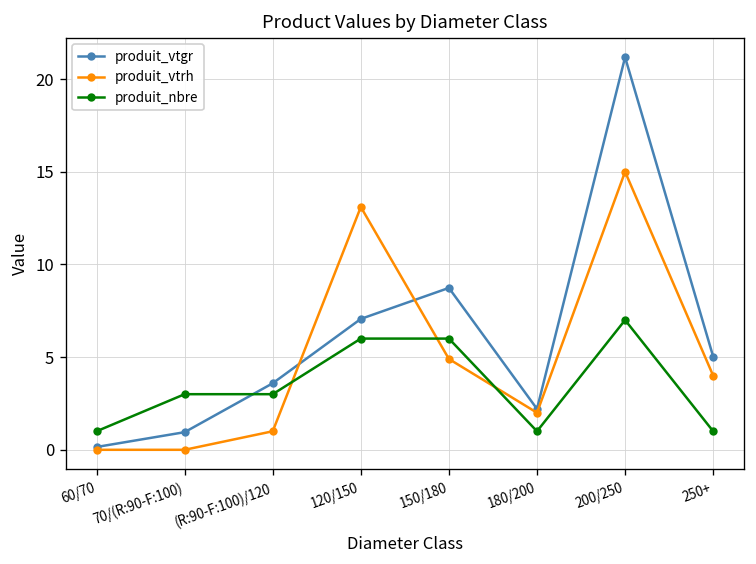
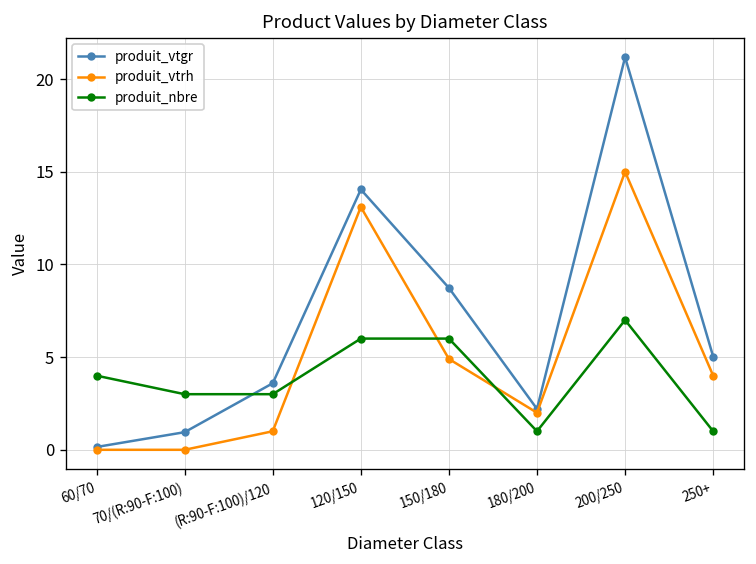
  {
    "produit_vtgr": {
      "70/(R:90-F:100)": 1.0,
      "(R:90-F:100)/120": 3.6,
-     "120/150": 7.1,
+     "120/150": 14.0,
      "150/180": 8.7,
      "180/200": 2.2,
      "200/250": 21.2,
      "250+": 5.0
    },
    "produit_vtrh": {
      "70/(R:90-F:100)": 0.0,
      "(R:90-F:100)/120": 1.0,
      "120/150": 13.1,
      "150/180": 4.9,
      "180/200": 2.0,
      "200/250": 15.0,
      "250+": 4.0
    },
    "produit_nbre": {
-     "60/70": 1,
+     "60/70": 4,
      "70/(R:90-F:100)": 3,
      "(R:90-F:100)/120": 3,
      "120/150": 6,
      "150/180": 6,
      "180/200": 1,
      "200/250": 7,
      "250+": 1
    }
  }
